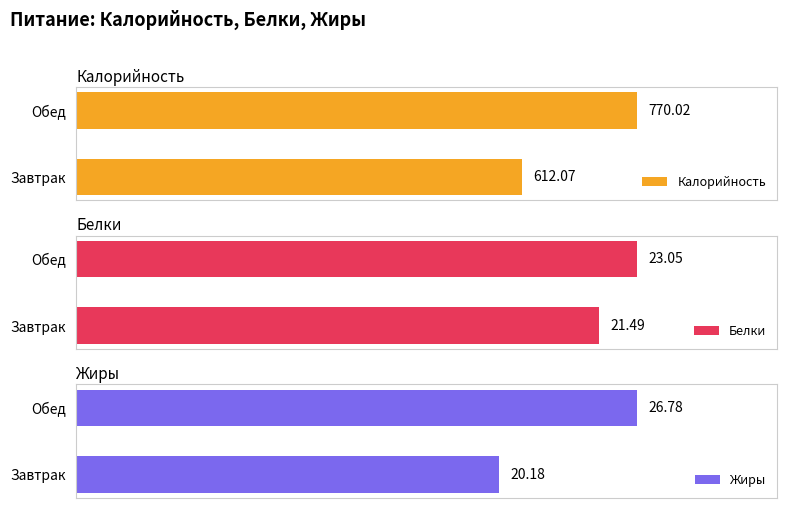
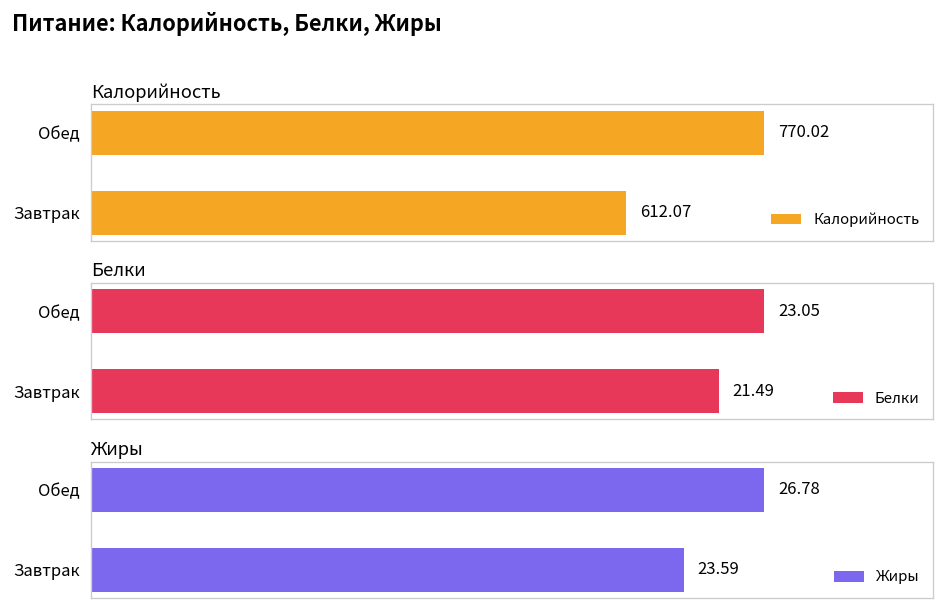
  {
    "Калорийность": {
      "Обед": 770.02,
      "Завтрак": 612.07
    },
    "Белки": {
      "Обед": 23.05,
      "Завтрак": 21.49
    },
    "Жиры": {
      "Обед": 26.78,
-     "Завтрак": 20.18
+     "Завтрак": 23.59
    }
  }
